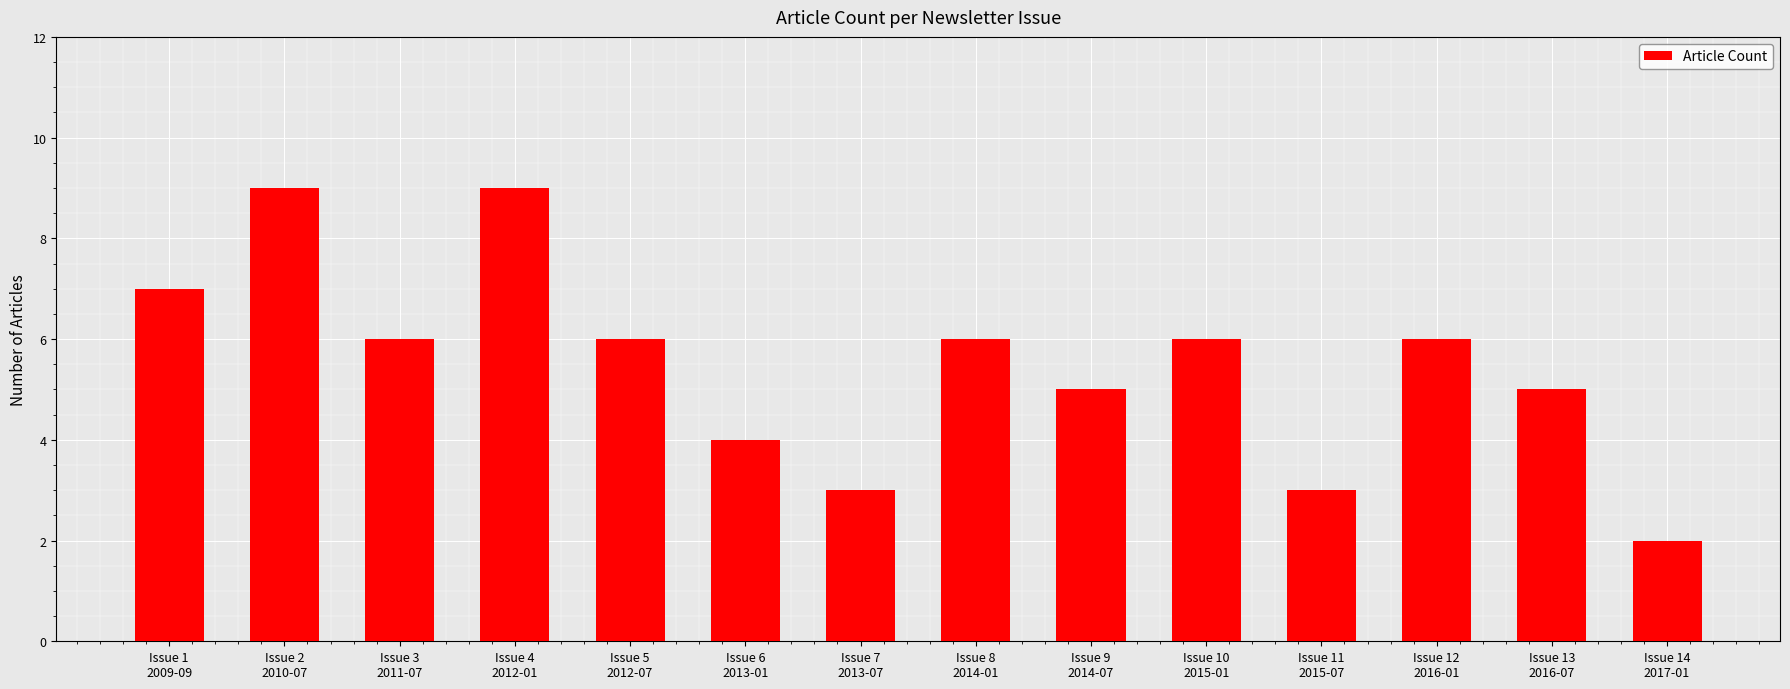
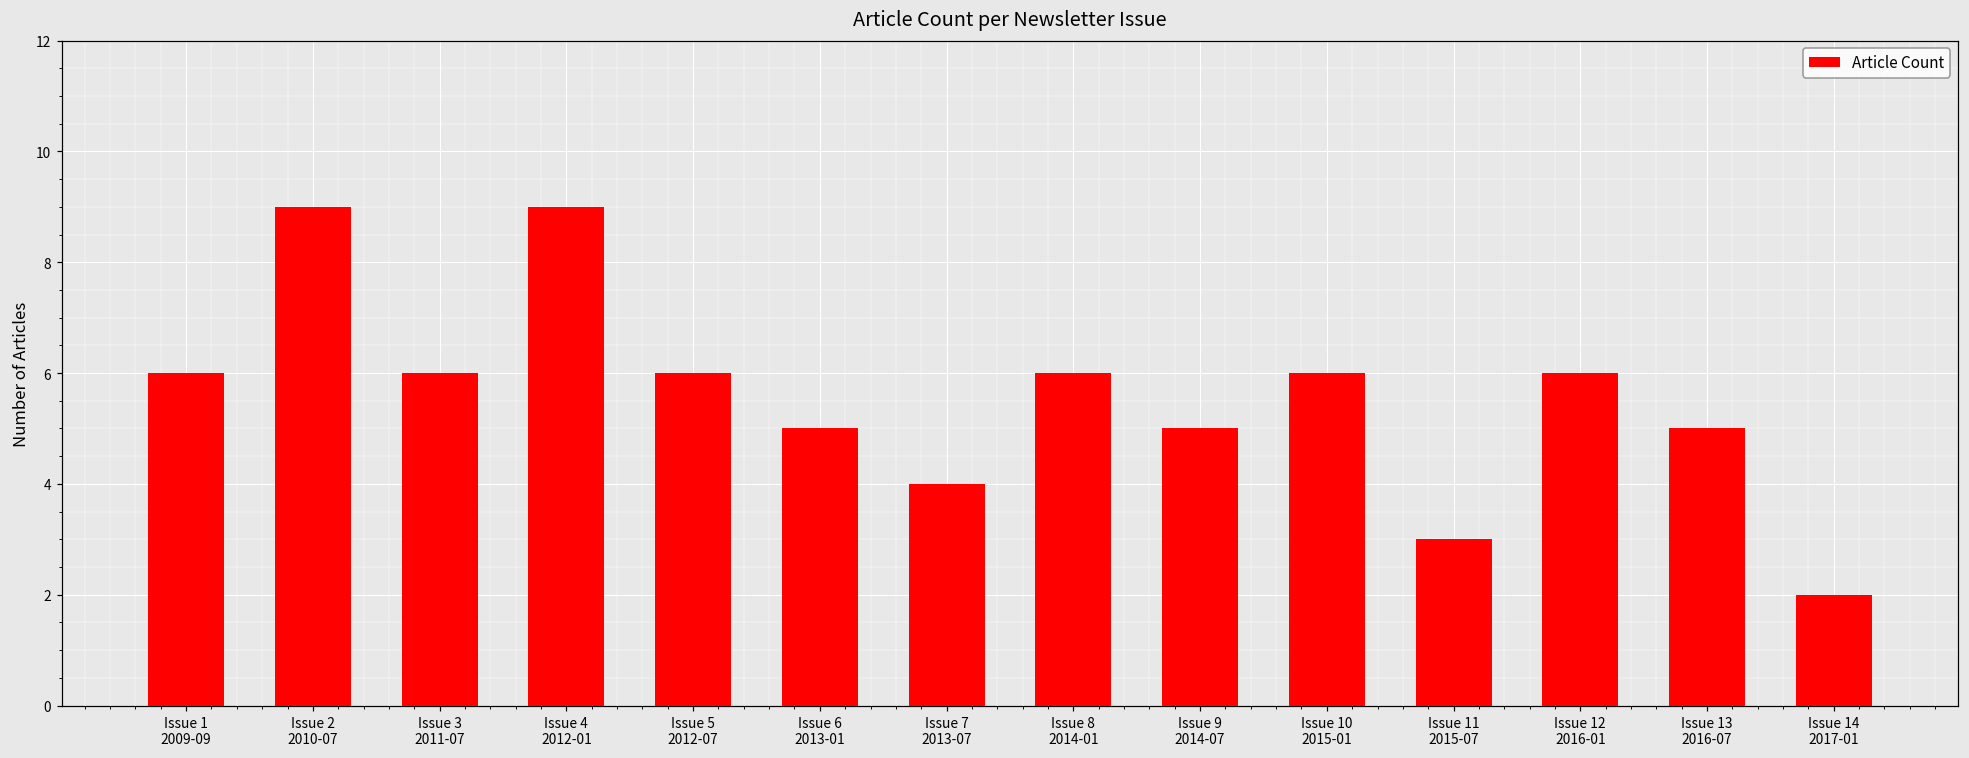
  {
-   "Issue 1 2009-09": 7,
+   "Issue 1 2009-09": 6,
    "Issue 2 2010-07": 9,
    "Issue 3 2011-07": 6,
    "Issue 4 2012-01": 9,
    "Issue 5 2012-07": 6,
-   "Issue 6 2013-01": 4,
-   "Issue 7 2013-07": 3,
+   "Issue 6 2013-01": 5,
+   "Issue 7 2013-07": 4,
    "Issue 8 2014-01": 6,
    "Issue 9 2014-07": 5,
    "Issue 10 2015-01": 6,
    "Issue 11 2015-07": 3,
    "Issue 12 2016-01": 6,
    "Issue 13 2016-07": 5,
    "Issue 14 2017-01": 2
  }
